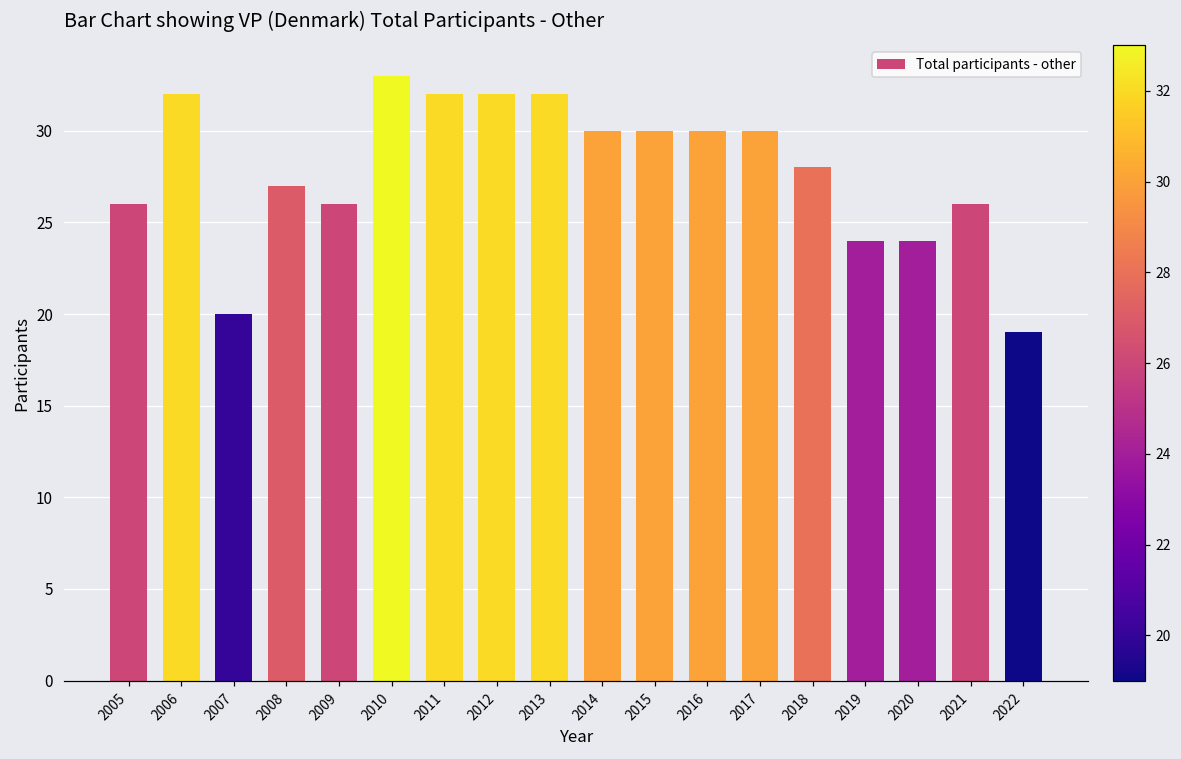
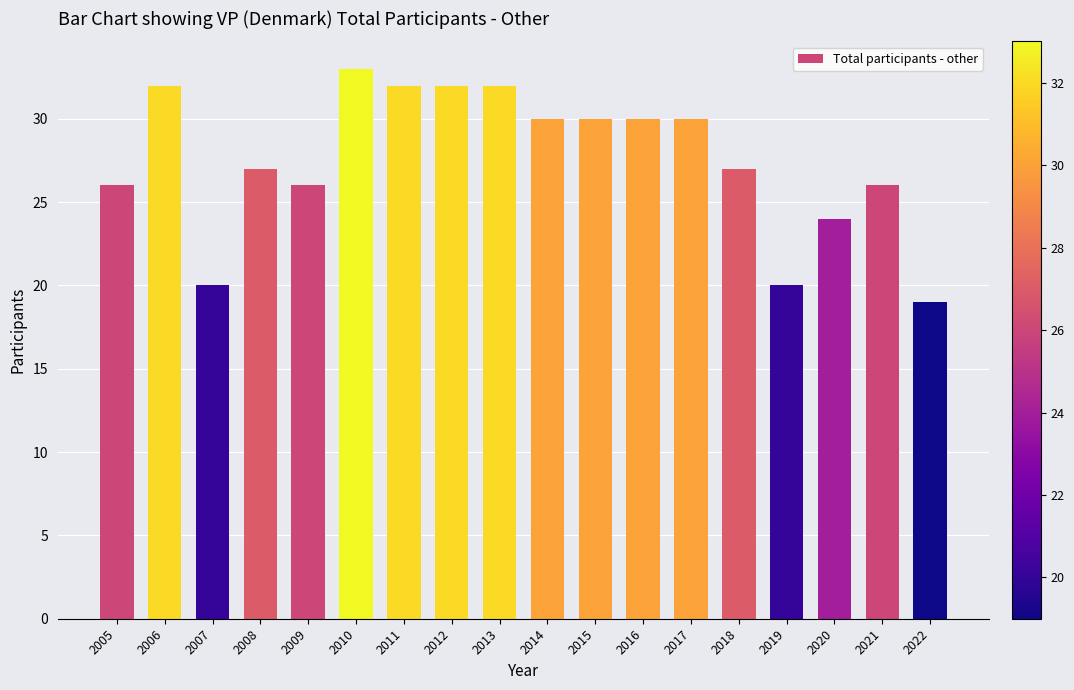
  {
    "2005": 26,
    "2006": 32,
    "2007": 20,
    "2008": 27,
    "2009": 26,
    "2010": 33,
    "2011": 32,
    "2012": 32,
    "2013": 32,
    "2014": 30,
    "2015": 30,
    "2016": 30,
    "2017": 30,
-   "2018": 28,
-   "2019": 24,
+   "2018": 27,
+   "2019": 20,
    "2020": 24,
    "2021": 26,
    "2022": 19
  }
